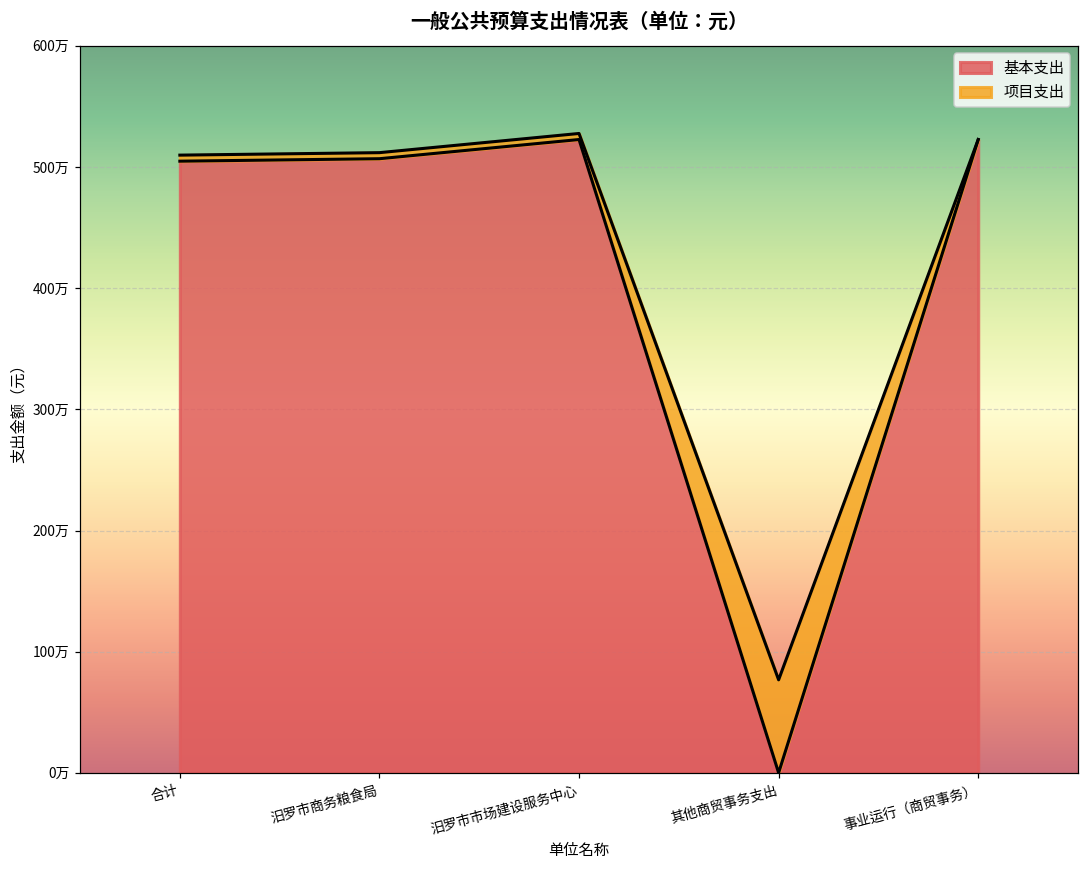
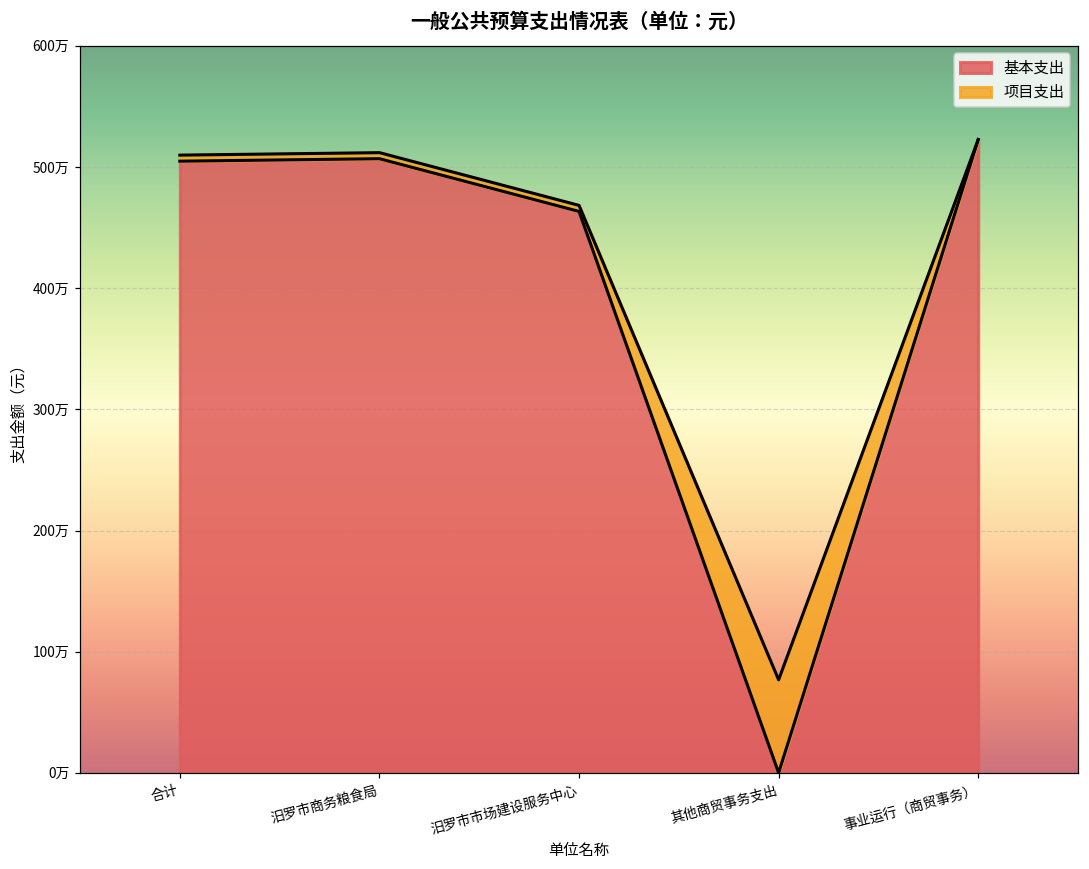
  {
    "基本支出": {
      "合计": "505万",
      "汨罗市商务粮食局": "507万",
-     "汨罗市市场建设服务中心": "523万",
+     "汨罗市市场建设服务中心": "463万",
      "其他商贸事务支出": "0万"
    },
    "项目支出": {
      "合计": "5万",
      "汨罗市商务粮食局": "5万",
      "汨罗市市场建设服务中心": "5万",
      "其他商贸事务支出": "77万"
    }
  }
